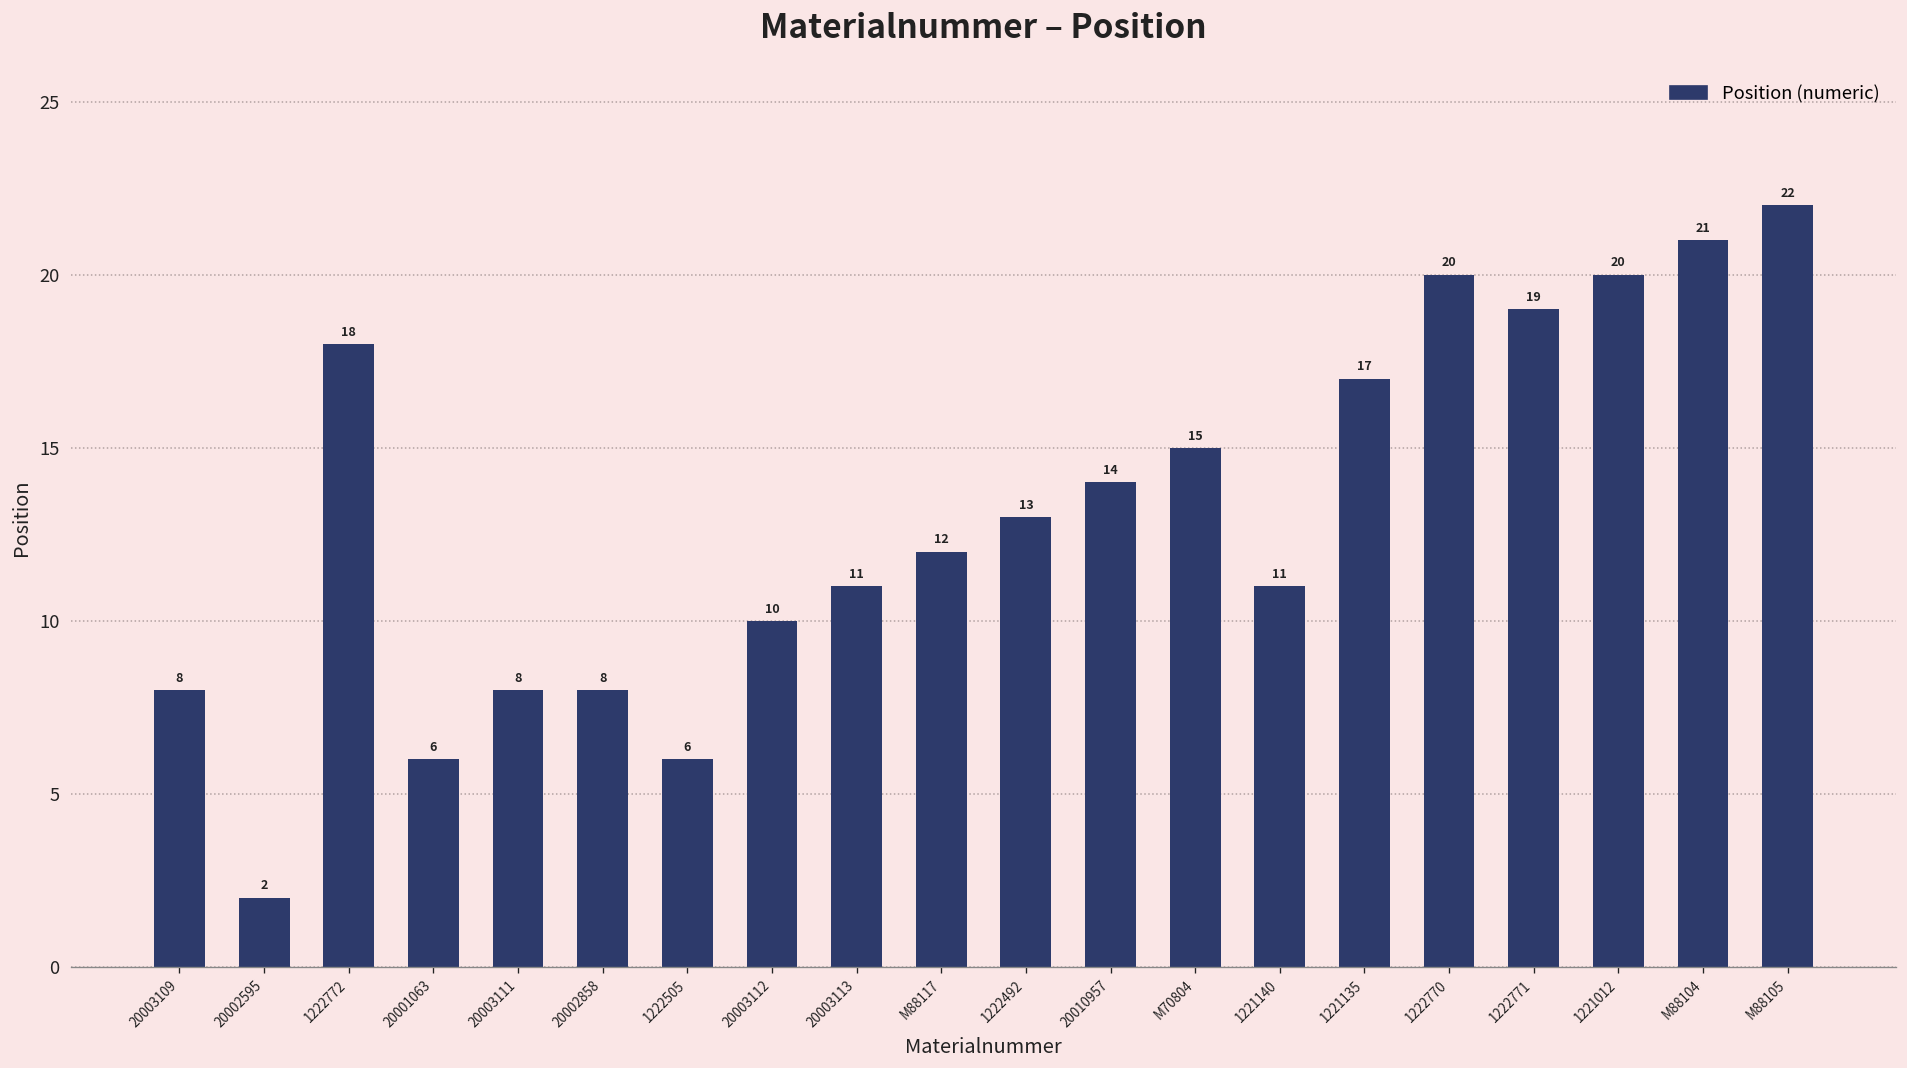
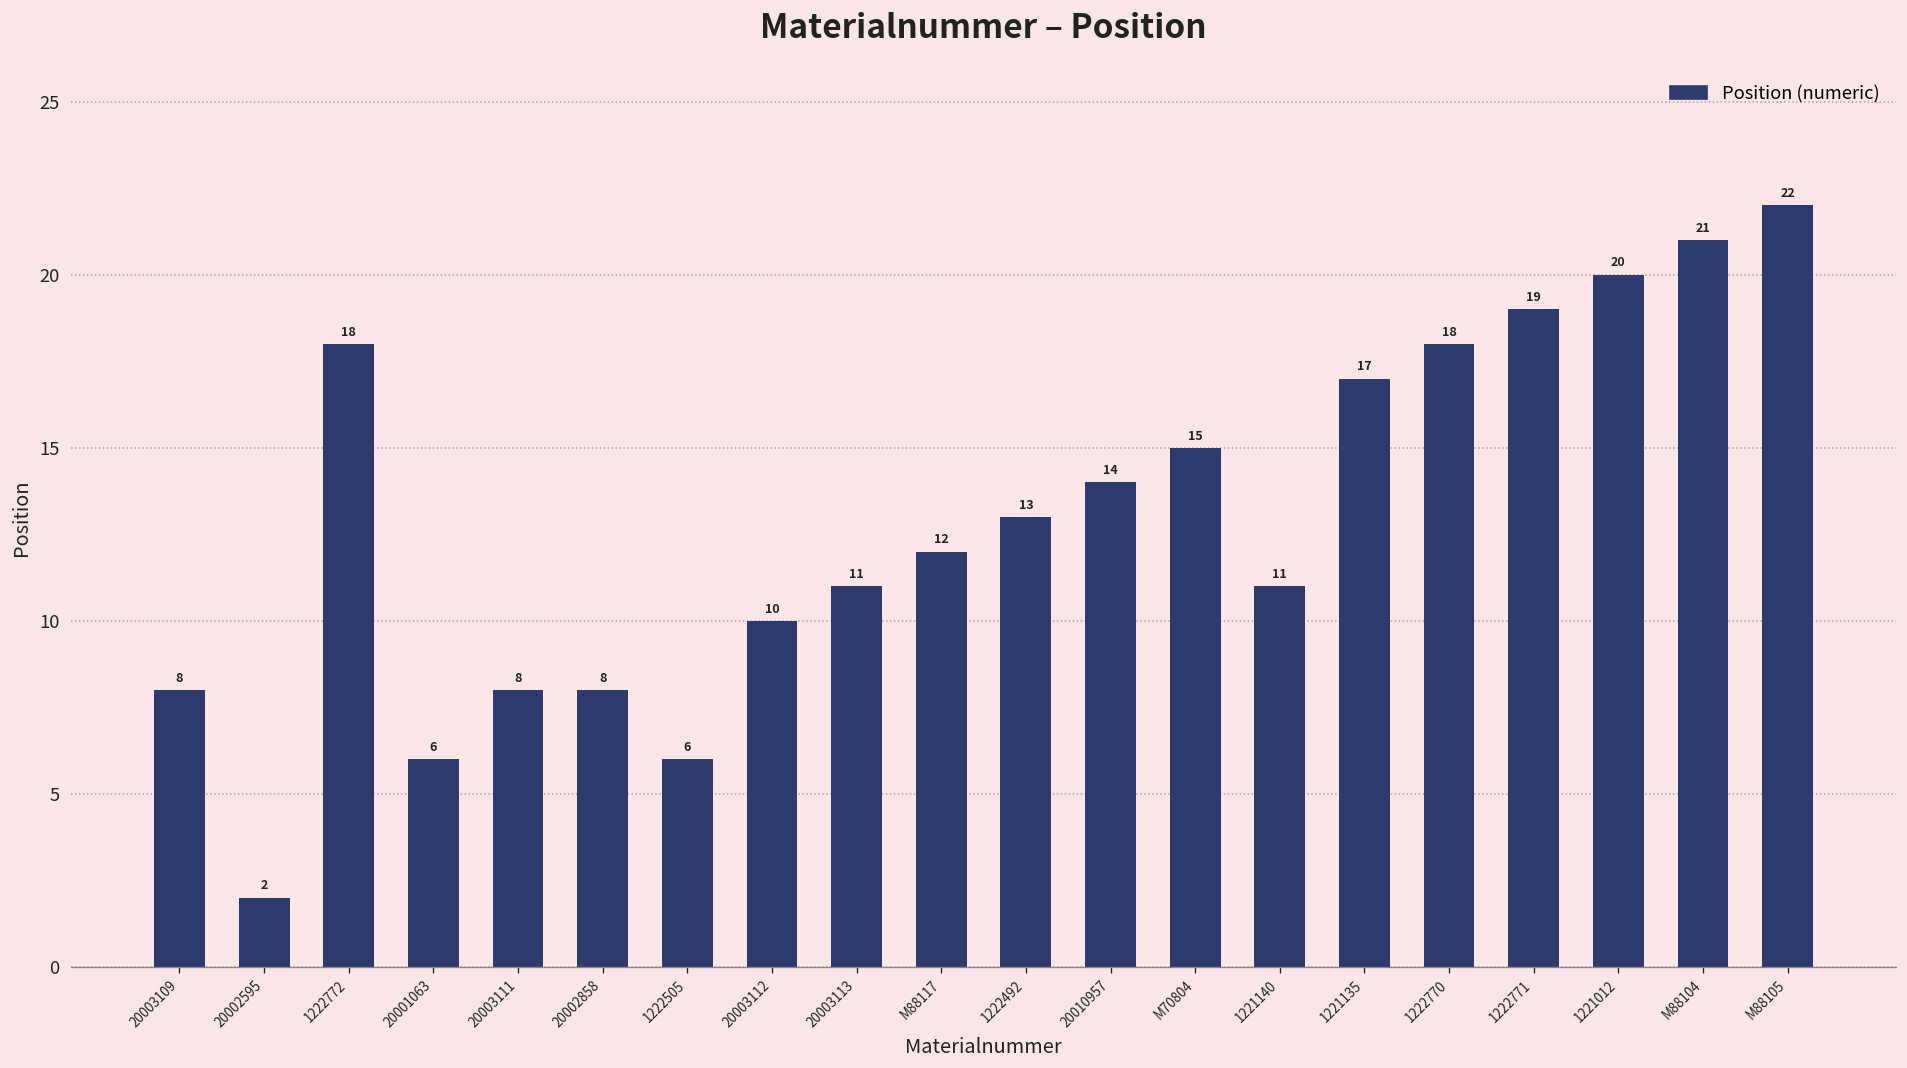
  {
    "20003109": 8,
    "20002595": 2,
    "1222772": 18,
    "20001063": 6,
    "20003111": 8,
    "20002858": 8,
    "1222505": 6,
    "20003112": 10,
    "20003113": 11,
    "M88117": 12,
    "1222492": 13,
    "20010957": 14,
    "M70804": 15,
    "1221140": 11,
    "1221135": 17,
-   "1222770": 20,
+   "1222770": 18,
    "1222771": 19,
    "1221012": 20,
    "M88104": 21,
    "M88105": 22
  }
